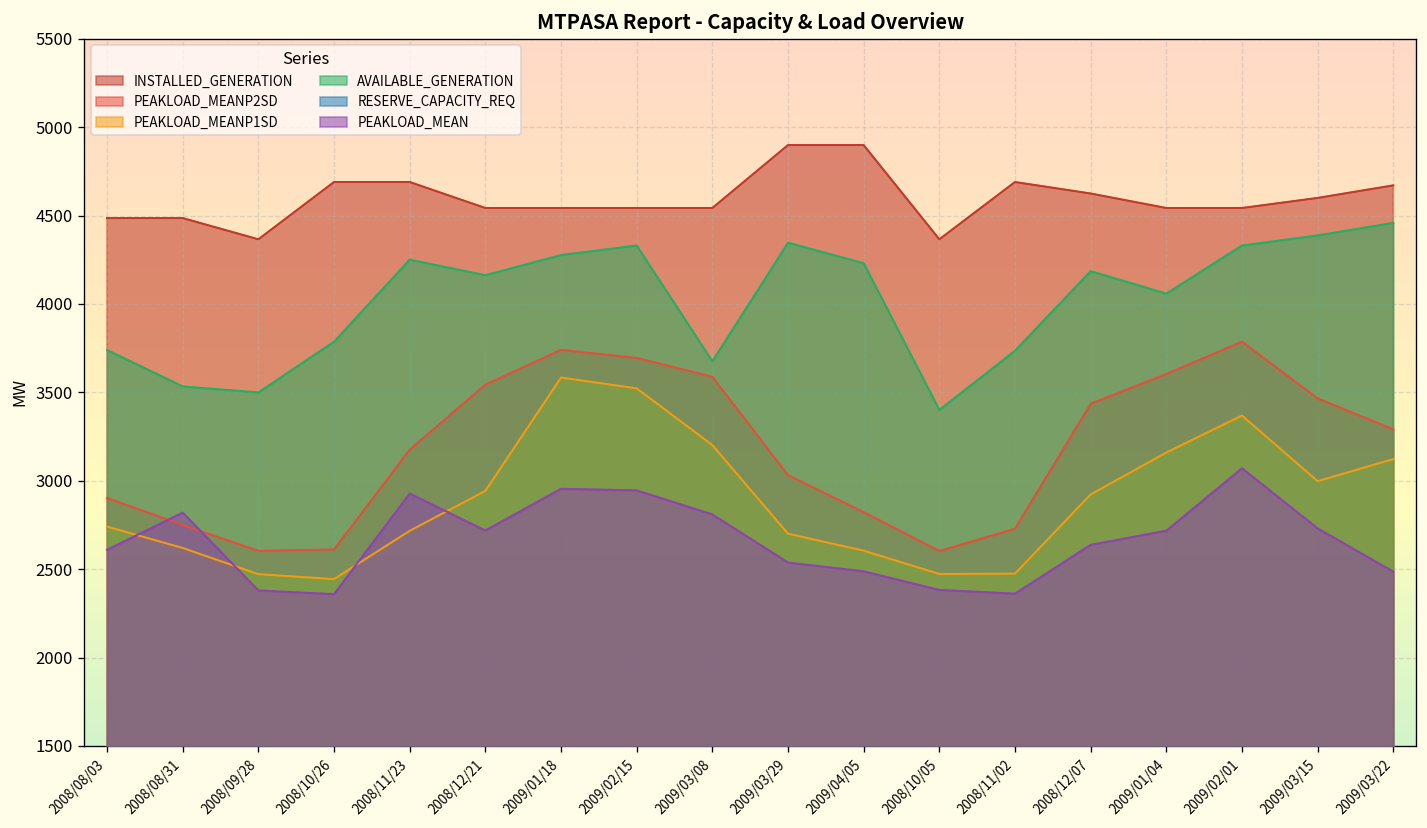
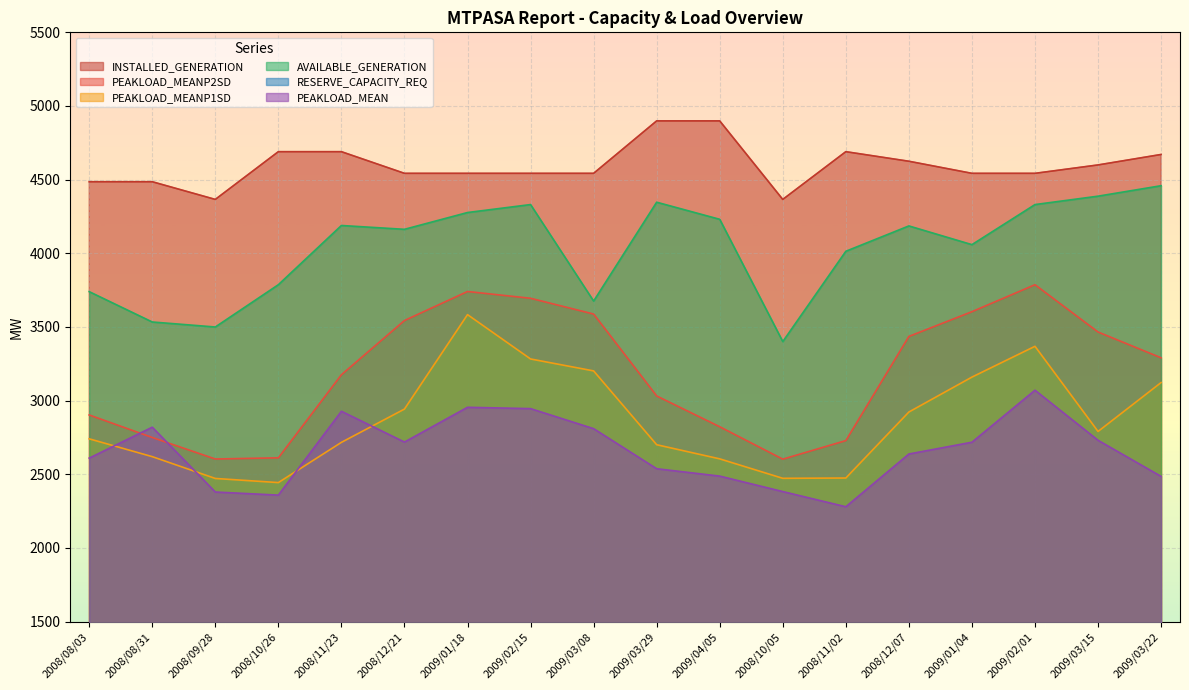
  {
    "PEAKLOAD_MEANP1SD": {
      "2008/08/03": 2740,
      "2008/08/31": 2620,
      "2008/09/28": 2470,
      "2008/10/26": 2440,
      "2008/11/23": 2720,
      "2008/12/21": 2940,
      "2009/01/18": 3580,
-     "2009/02/15": 3520,
+     "2009/02/15": 3280,
      "2009/03/08": 3200,
      "2009/03/29": 2700,
      "2009/04/05": 2610,
      "2008/10/05": 2470,
      "2008/11/02": 2480,
      "2008/12/07": 2920,
      "2009/01/04": 3160,
      "2009/02/01": 3370,
-     "2009/03/15": 3000,
+     "2009/03/15": 2790,
      "2009/03/22": 3120
    },
    "AVAILABLE_GENERATION": {
      "2008/08/03": 3740,
      "2008/08/31": 3530,
      "2008/09/28": 3500,
      "2008/10/26": 3790,
-     "2008/11/23": 4250,
+     "2008/11/23": 4190,
      "2008/12/21": 4160,
      "2009/01/18": 4280,
      "2009/02/15": 4330,
      "2009/03/08": 3680,
      "2009/03/29": 4350,
      "2009/04/05": 4230,
      "2008/10/05": 3400,
-     "2008/11/02": 3740,
+     "2008/11/02": 4010,
      "2008/12/07": 4190,
      "2009/01/04": 4060,
      "2009/02/01": 4330,
      "2009/03/15": 4390,
      "2009/03/22": 4460
    },
    "PEAKLOAD_MEAN": {
      "2008/08/03": 2610,
      "2008/08/31": 2820,
      "2008/09/28": 2380,
      "2008/10/26": 2360,
      "2008/11/23": 2930,
      "2008/12/21": 2720,
      "2009/01/18": 2960,
      "2009/02/15": 2950,
      "2009/03/08": 2810,
      "2009/03/29": 2540,
      "2009/04/05": 2490,
      "2008/10/05": 2380,
-     "2008/11/02": 2360,
+     "2008/11/02": 2280,
      "2008/12/07": 2640,
      "2009/01/04": 2720,
      "2009/02/01": 3070,
      "2009/03/15": 2730,
      "2009/03/22": 2490
    }
  }
